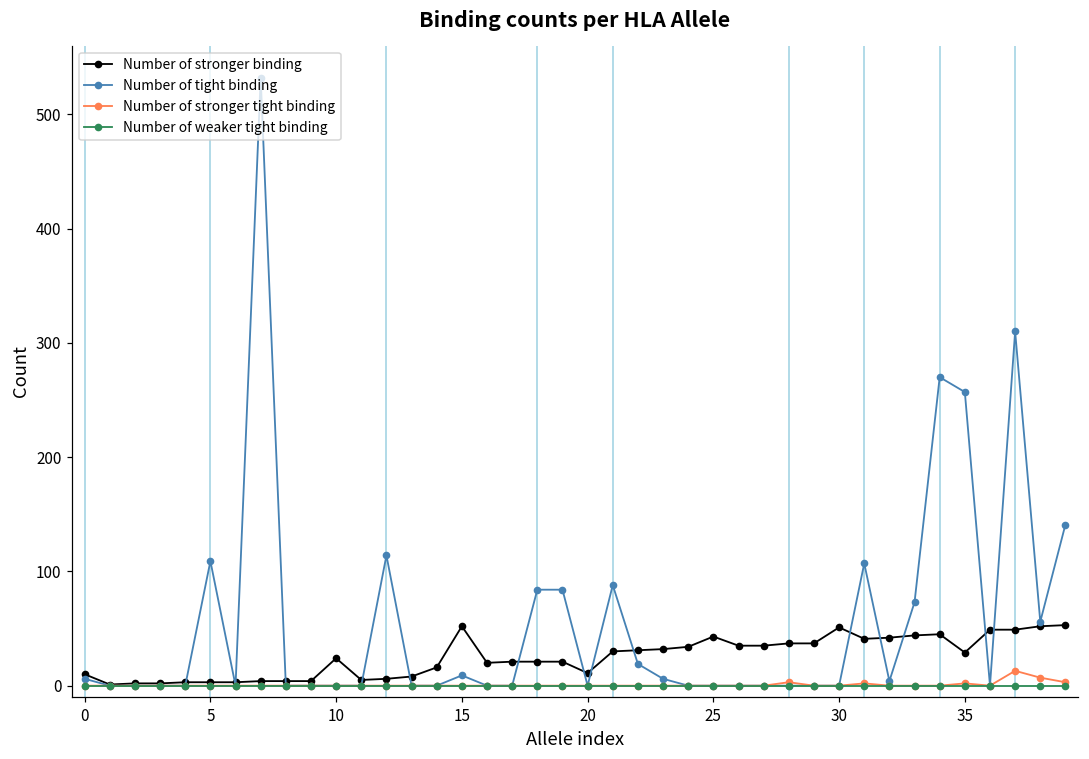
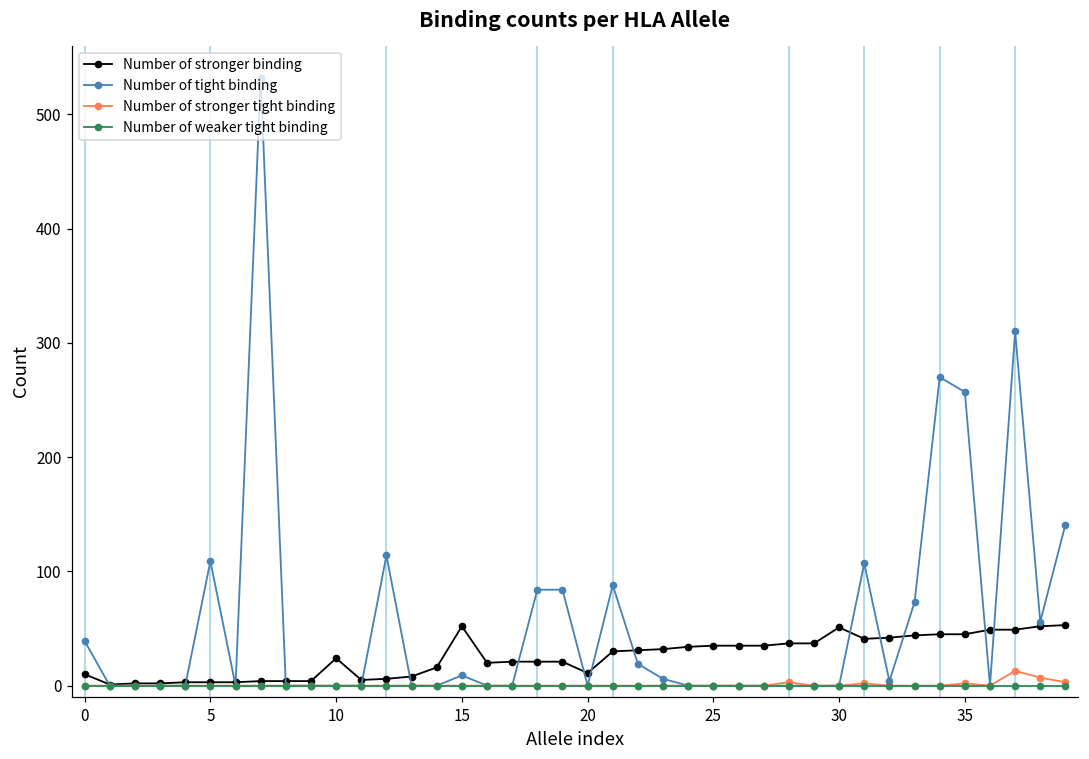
  {
    "Number of stronger binding": {
      "0": 10,
      "5": 3,
      "10": 24,
      "15": 52,
      "20": 11,
-     "25": 43,
+     "25": 35,
      "30": 51,
-     "35": 29
+     "35": 45
    },
    "Number of tight binding": {
-     "0": 6,
+     "0": 39,
      "5": 109,
      "15": 9,
      "35": 257
    }
  }
